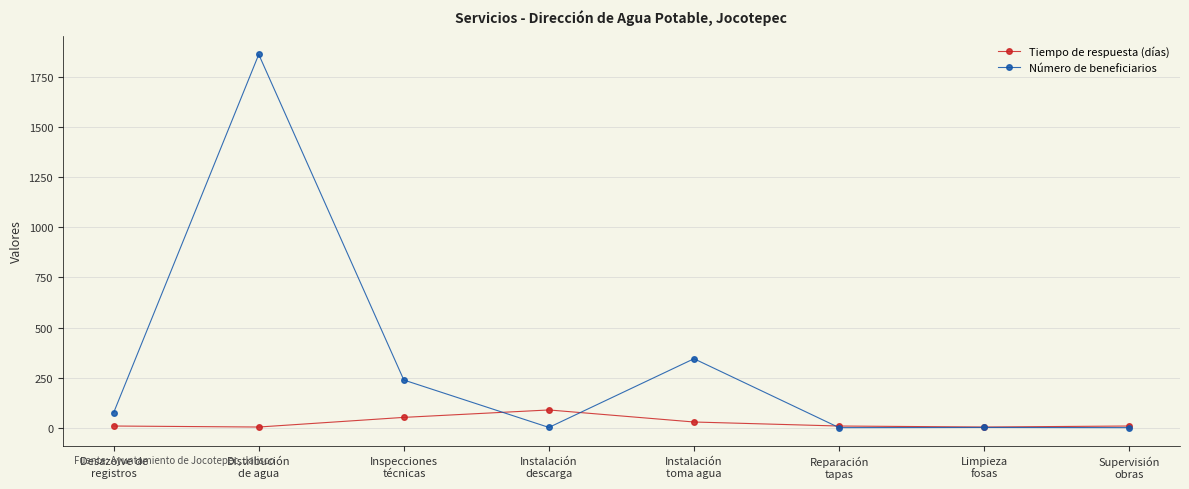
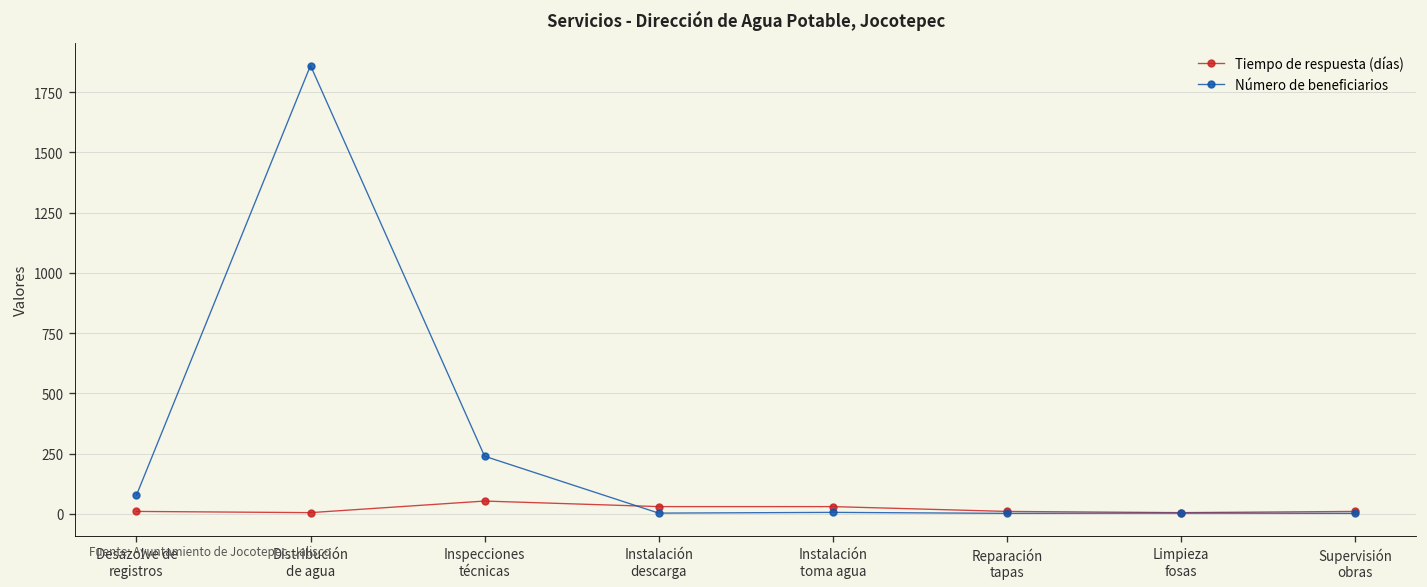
  {
    "Tiempo de respuesta (días)": {
      "Desazolve de registros": 10,
      "Distribución de agua": 10,
      "Inspecciones técnicas": 50,
-     "Instalación descarga": 90,
+     "Instalación descarga": 30,
      "Instalación toma agua": 30
    },
    "Número de beneficiarios": {
      "Desazolve de registros": 80,
      "Distribución de agua": 1860,
      "Inspecciones técnicas": 240,
      "Instalación descarga": 0,
-     "Instalación toma agua": 350
+     "Instalación toma agua": 10
    }
  }
